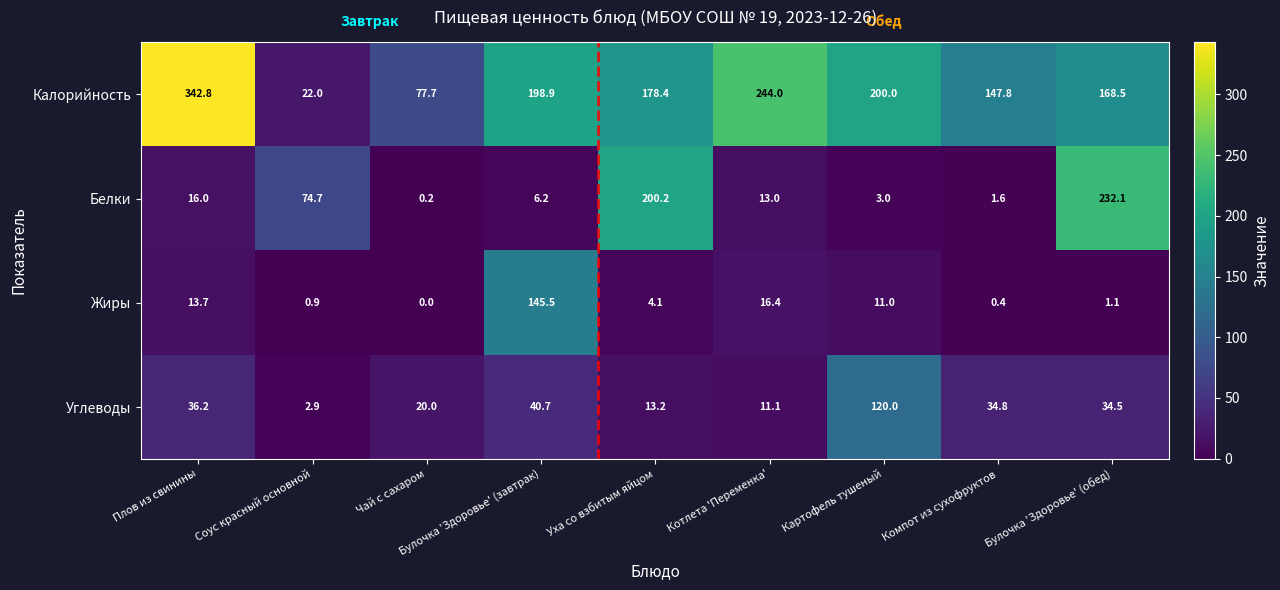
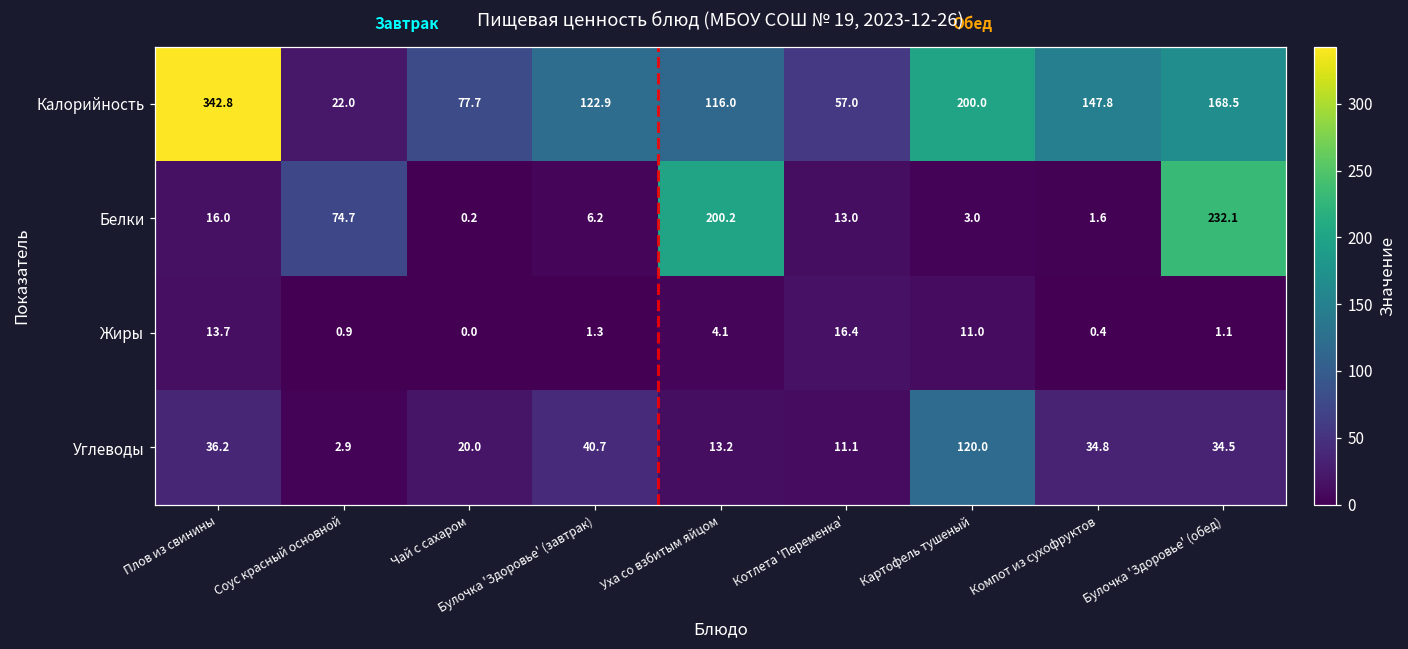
  {
    "Калорийность": {
      "Плов из свинины": 342.8,
      "Соус красный основной": 22.0,
      "Чай с сахаром": 77.7,
-     "Булочка 'Здоровье' (завтрак)": 198.9,
-     "Уха со взбитым яйцом": 178.4,
-     "Котлета 'Переменка'": 244.0,
+     "Булочка 'Здоровье' (завтрак)": 122.9,
+     "Уха со взбитым яйцом": 116.0,
+     "Котлета 'Переменка'": 57.0,
      "Картофель тушеный": 200.0,
      "Компот из сухофруктов": 147.8,
      "Булочка 'Здоровье' (обед)": 168.5
    },
    "Белки": {
      "Плов из свинины": 16.0,
      "Соус красный основной": 74.7,
      "Чай с сахаром": 0.2,
      "Булочка 'Здоровье' (завтрак)": 6.2,
      "Уха со взбитым яйцом": 200.2,
      "Котлета 'Переменка'": 13.0,
      "Картофель тушеный": 3.0,
      "Компот из сухофруктов": 1.6,
      "Булочка 'Здоровье' (обед)": 232.1
    },
    "Жиры": {
      "Плов из свинины": 13.7,
      "Соус красный основной": 0.9,
      "Чай с сахаром": 0.0,
-     "Булочка 'Здоровье' (завтрак)": 145.5,
+     "Булочка 'Здоровье' (завтрак)": 1.3,
      "Уха со взбитым яйцом": 4.1,
      "Котлета 'Переменка'": 16.4,
      "Картофель тушеный": 11.0,
      "Компот из сухофруктов": 0.4,
      "Булочка 'Здоровье' (обед)": 1.1
    },
    "Углеводы": {
      "Плов из свинины": 36.2,
      "Соус красный основной": 2.9,
      "Чай с сахаром": 20.0,
      "Булочка 'Здоровье' (завтрак)": 40.7,
      "Уха со взбитым яйцом": 13.2,
      "Котлета 'Переменка'": 11.1,
      "Картофель тушеный": 120.0,
      "Компот из сухофруктов": 34.8,
      "Булочка 'Здоровье' (обед)": 34.5
    }
  }
